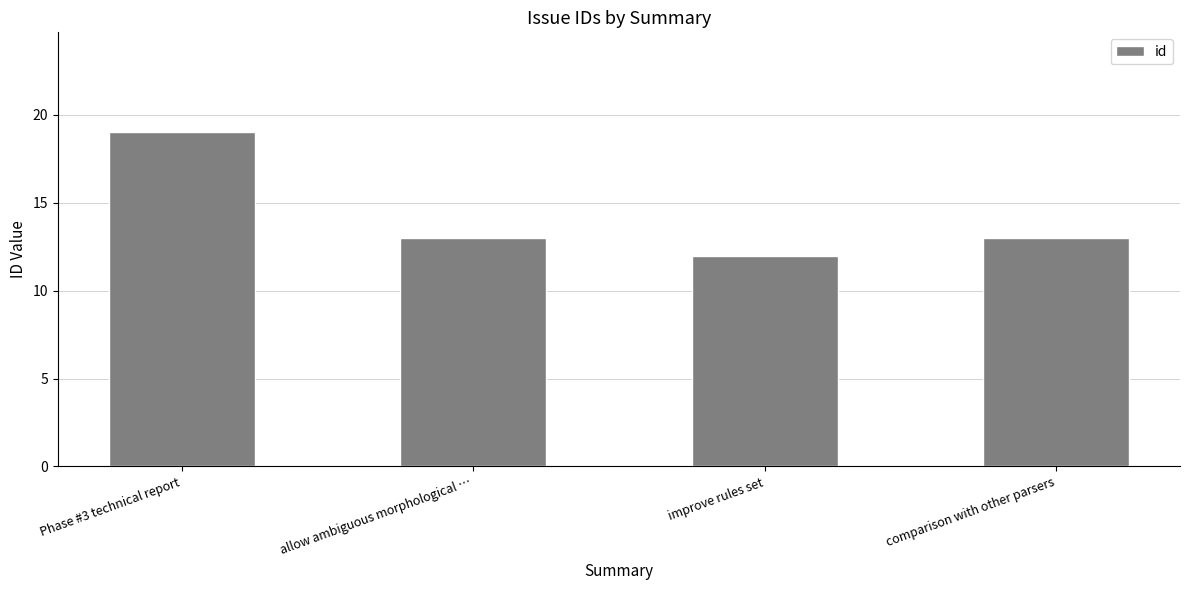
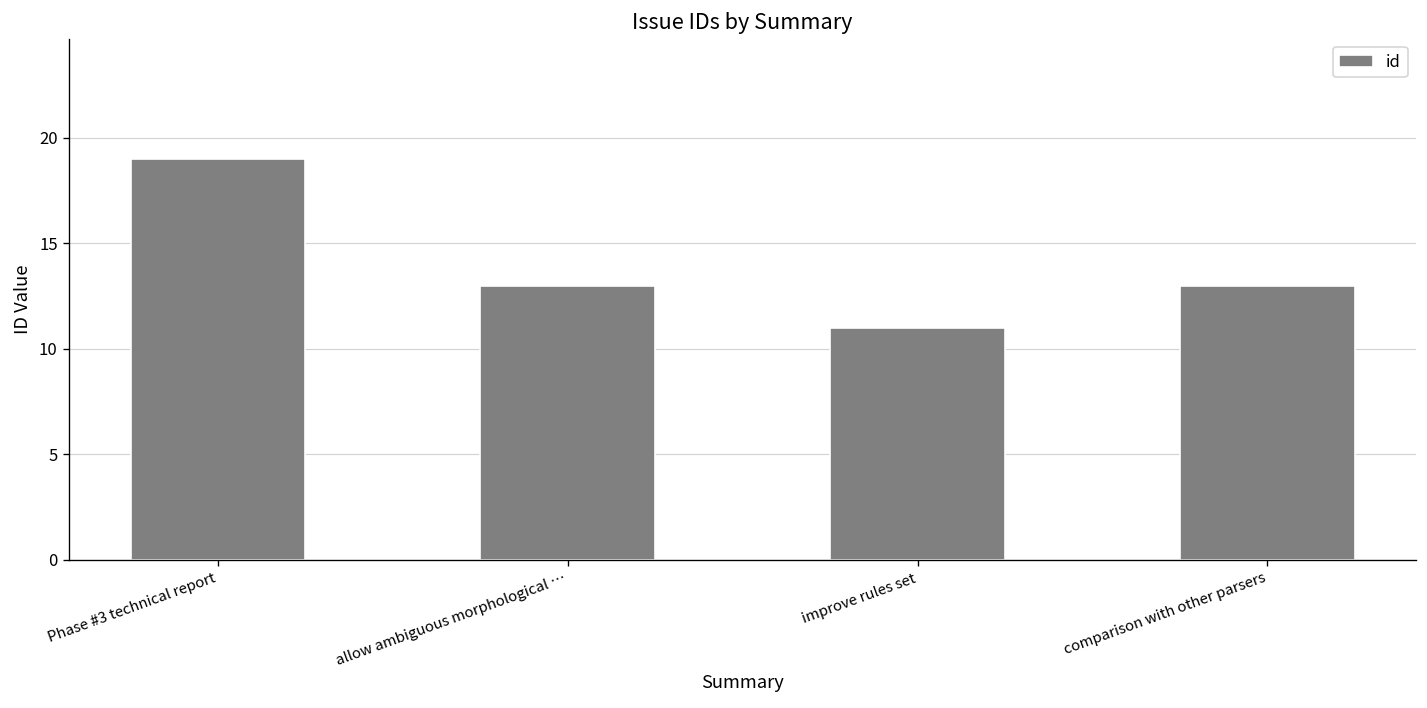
  {
    "Phase #3 technical report": 19,
    "allow ambiguous morphological …": 13,
-   "improve rules set": 12,
+   "improve rules set": 11,
    "comparison with other parsers": 13
  }
